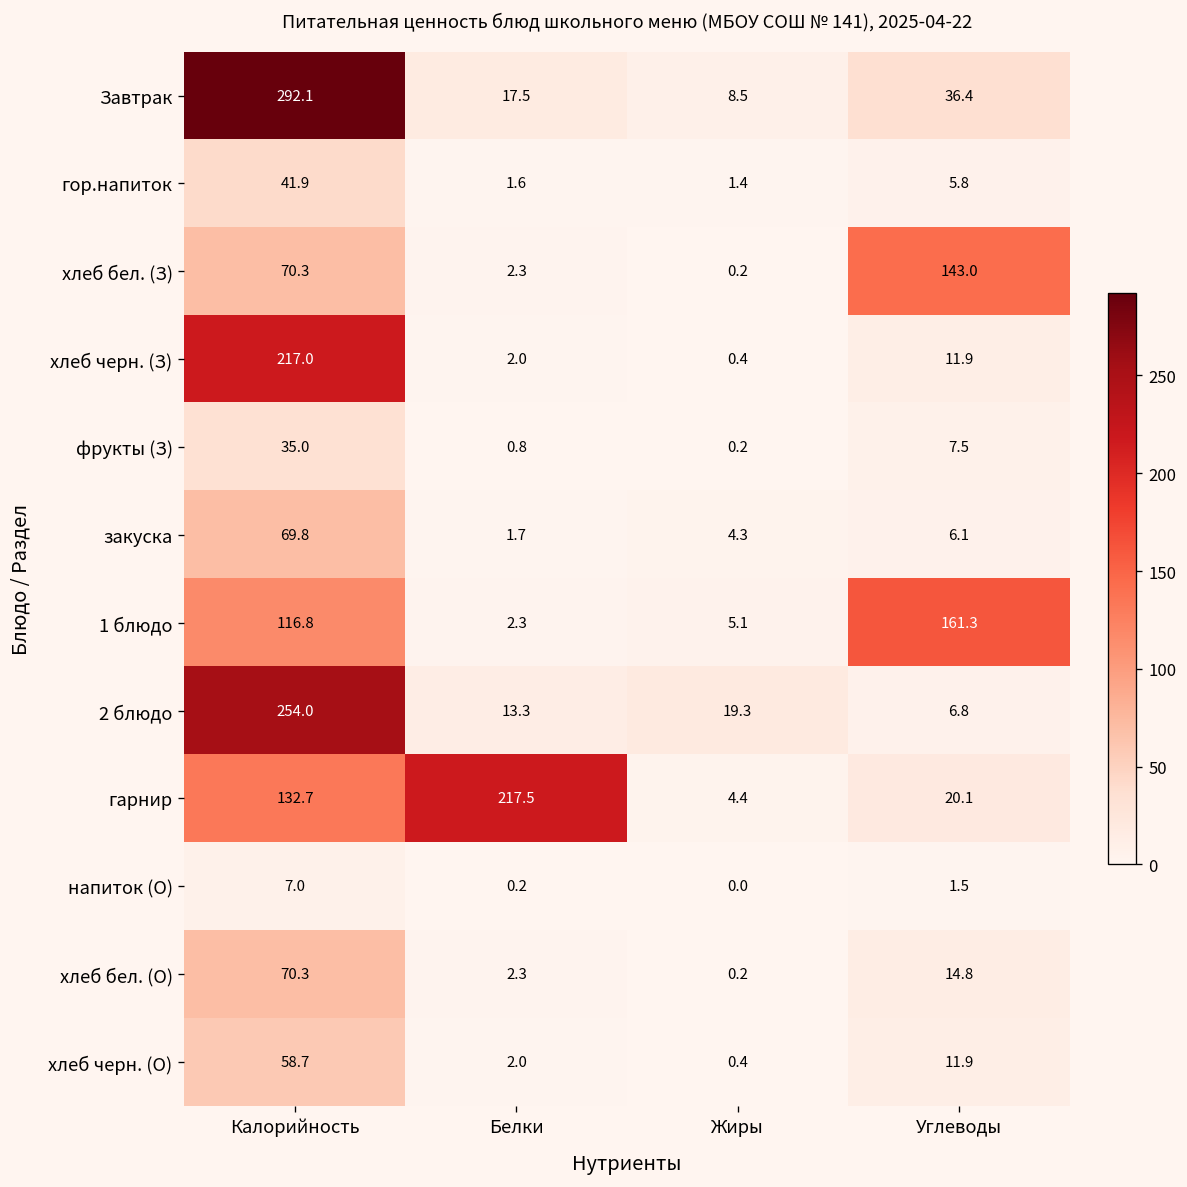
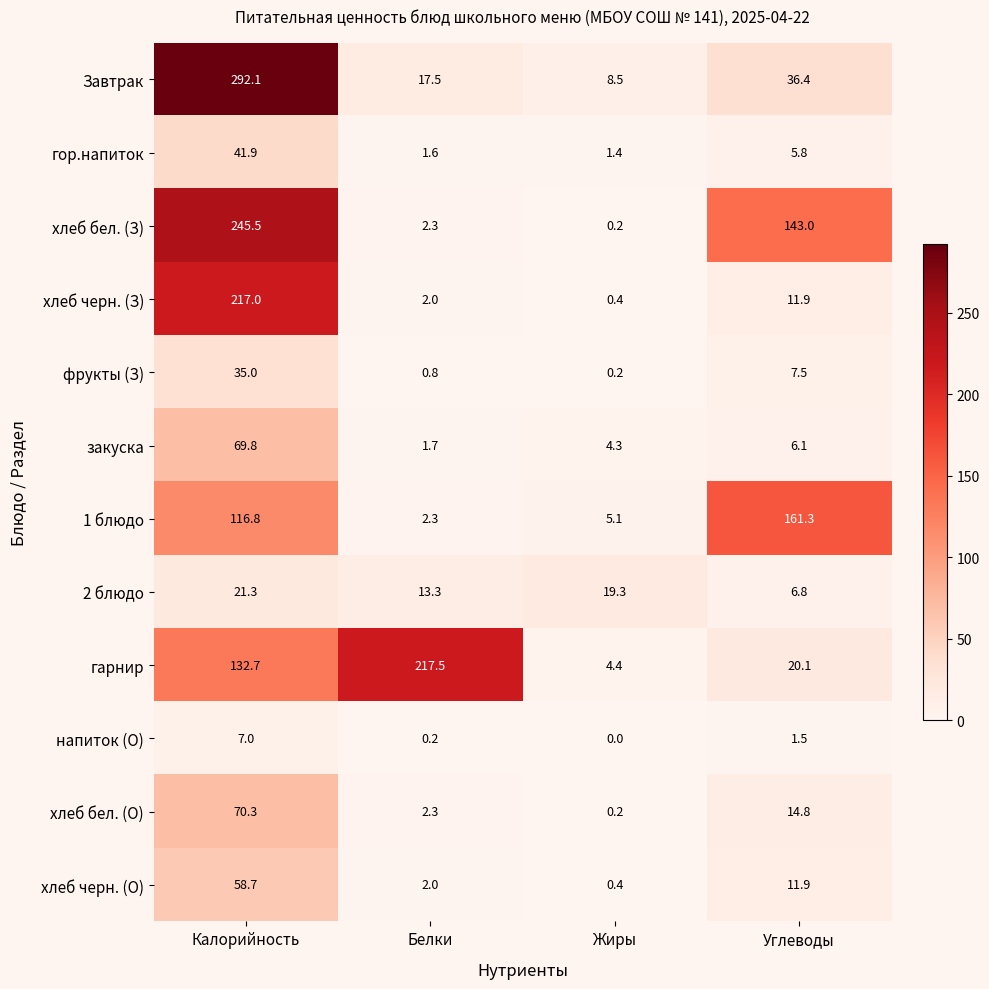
  {
    "Завтрак": {
      "Калорийность": 292.1,
      "Белки": 17.5,
      "Жиры": 8.5,
      "Углеводы": 36.4
    },
    "гор.напиток": {
      "Калорийность": 41.9,
      "Белки": 1.6,
      "Жиры": 1.4,
      "Углеводы": 5.8
    },
    "хлеб бел. (З)": {
-     "Калорийность": 70.3,
+     "Калорийность": 245.5,
      "Белки": 2.3,
      "Жиры": 0.2,
      "Углеводы": 143.0
    },
    "хлеб черн. (З)": {
      "Калорийность": 217.0,
      "Белки": 2.0,
      "Жиры": 0.4,
      "Углеводы": 11.9
    },
    "фрукты (З)": {
      "Калорийность": 35.0,
      "Белки": 0.8,
      "Жиры": 0.2,
      "Углеводы": 7.5
    },
    "закуска": {
      "Калорийность": 69.8,
      "Белки": 1.7,
      "Жиры": 4.3,
      "Углеводы": 6.1
    },
    "1 блюдо": {
      "Калорийность": 116.8,
      "Белки": 2.3,
      "Жиры": 5.1,
      "Углеводы": 161.3
    },
    "2 блюдо": {
-     "Калорийность": 254.0,
+     "Калорийность": 21.3,
      "Белки": 13.3,
      "Жиры": 19.3,
      "Углеводы": 6.8
    },
    "гарнир": {
      "Калорийность": 132.7,
      "Белки": 217.5,
      "Жиры": 4.4,
      "Углеводы": 20.1
    },
    "напиток (О)": {
      "Калорийность": 7.0,
      "Белки": 0.2,
      "Жиры": 0.0,
      "Углеводы": 1.5
    },
    "хлеб бел. (О)": {
      "Калорийность": 70.3,
      "Белки": 2.3,
      "Жиры": 0.2,
      "Углеводы": 14.8
    },
    "хлеб черн. (О)": {
      "Калорийность": 58.7,
      "Белки": 2.0,
      "Жиры": 0.4,
      "Углеводы": 11.9
    }
  }
